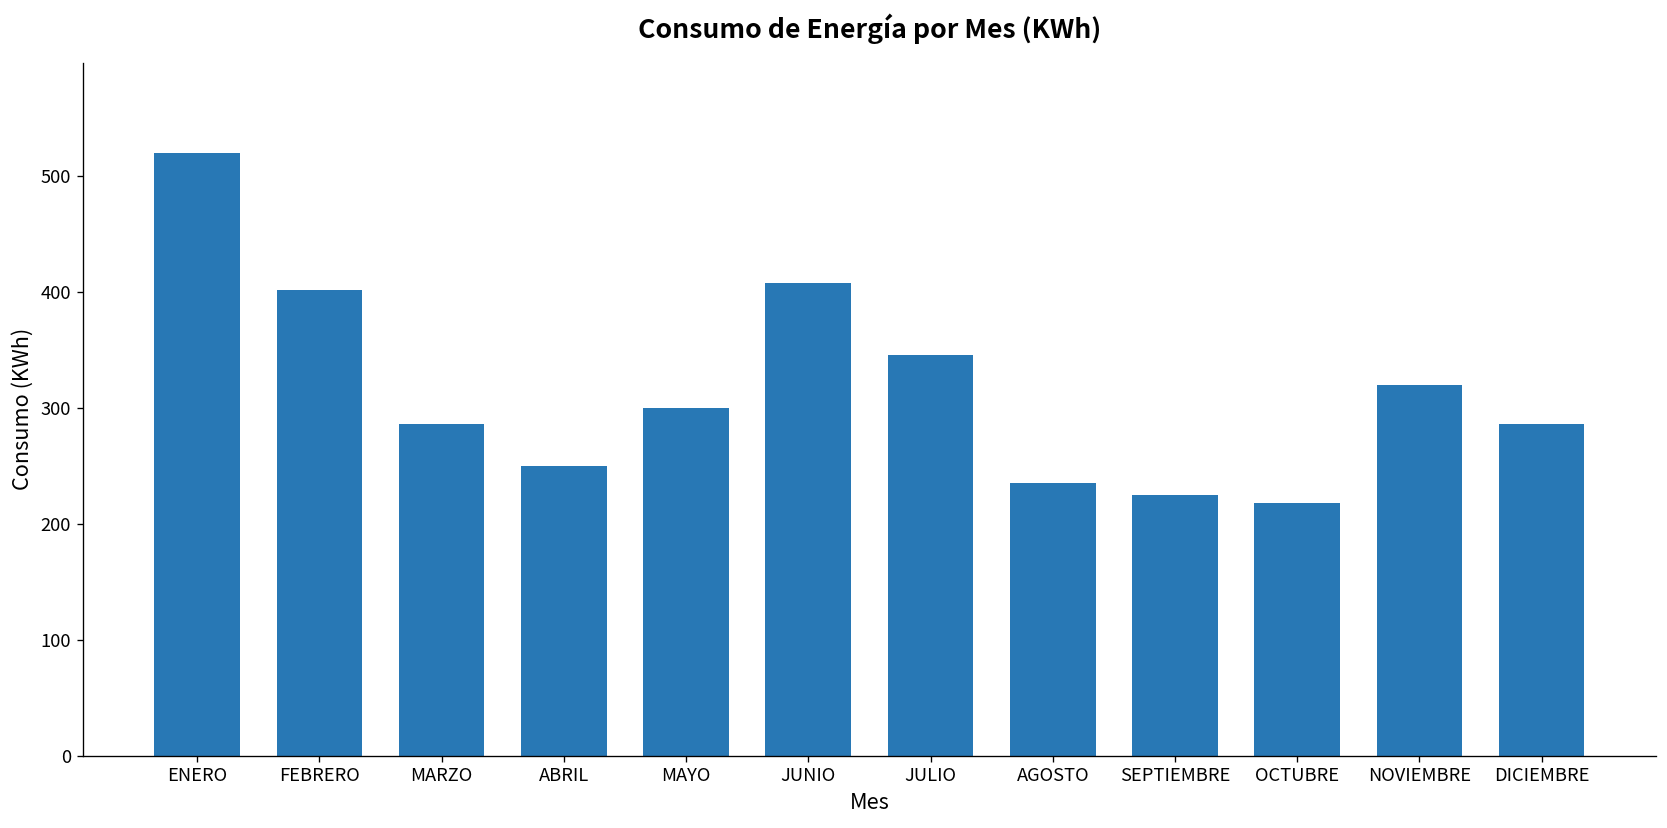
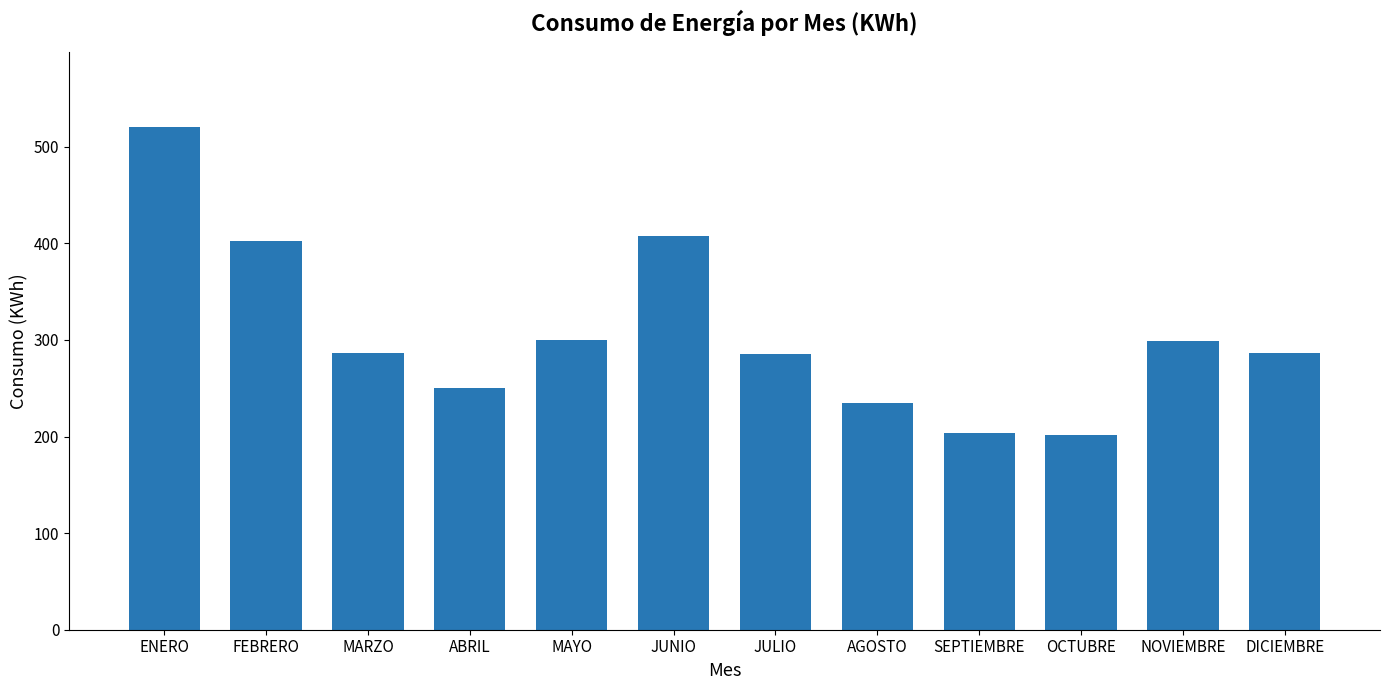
  {
    "ENERO": 520,
    "FEBRERO": 400,
    "MARZO": 290,
    "ABRIL": 250,
    "MAYO": 300,
    "JUNIO": 410,
-   "JULIO": 350,
+   "JULIO": 290,
    "AGOSTO": 240,
-   "SEPTIEMBRE": 230,
-   "OCTUBRE": 220,
-   "NOVIEMBRE": 320,
+   "SEPTIEMBRE": 200,
+   "OCTUBRE": 200,
+   "NOVIEMBRE": 300,
    "DICIEMBRE": 290
  }
